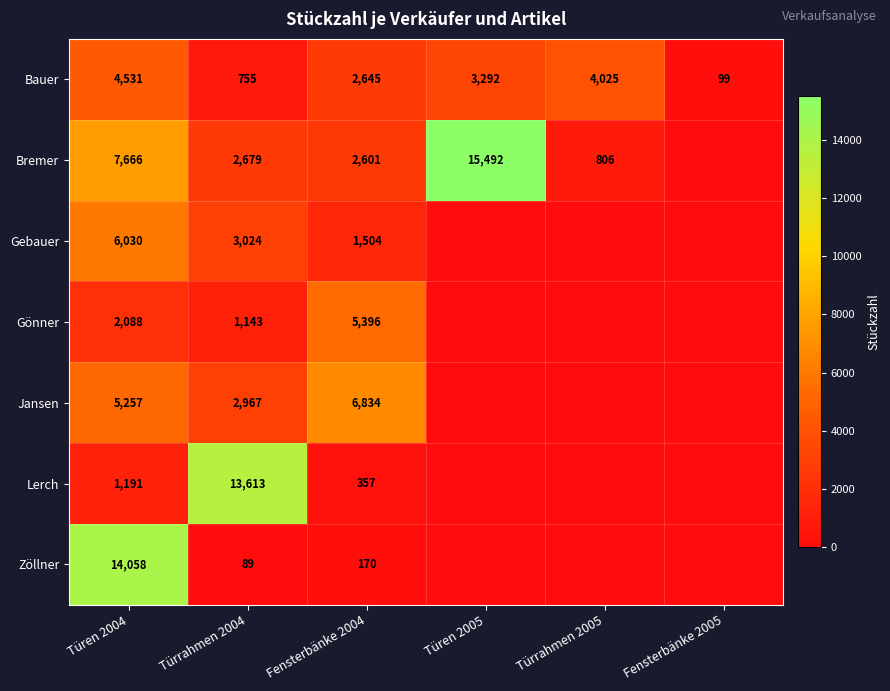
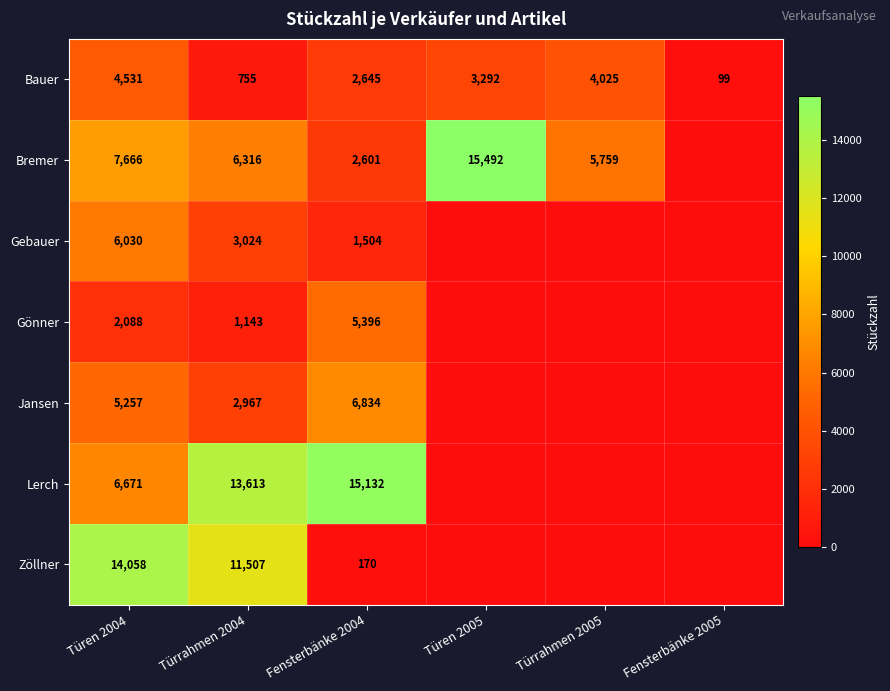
  {
    "Bauer": {
      "Türen 2004": "4,531",
      "Türrahmen 2004": "755",
      "Fensterbänke 2004": "2,645",
      "Türen 2005": "3,292",
      "Türrahmen 2005": "4,025",
      "Fensterbänke 2005": "99"
    },
    "Bremer": {
      "Türen 2004": "7,666",
-     "Türrahmen 2004": "2,679",
+     "Türrahmen 2004": "6,316",
      "Fensterbänke 2004": "2,601",
      "Türen 2005": "15,492",
-     "Türrahmen 2005": "806"
+     "Türrahmen 2005": "5,759"
    },
    "Gebauer": {
      "Türen 2004": "6,030",
      "Türrahmen 2004": "3,024",
      "Fensterbänke 2004": "1,504"
    },
    "Gönner": {
      "Türen 2004": "2,088",
      "Türrahmen 2004": "1,143",
      "Fensterbänke 2004": "5,396"
    },
    "Jansen": {
      "Türen 2004": "5,257",
      "Türrahmen 2004": "2,967",
      "Fensterbänke 2004": "6,834"
    },
    "Lerch": {
-     "Türen 2004": "1,191",
+     "Türen 2004": "6,671",
      "Türrahmen 2004": "13,613",
-     "Fensterbänke 2004": "357"
+     "Fensterbänke 2004": "15,132"
    },
    "Zöllner": {
      "Türen 2004": "14,058",
-     "Türrahmen 2004": "89",
+     "Türrahmen 2004": "11,507",
      "Fensterbänke 2004": "170"
    }
  }
